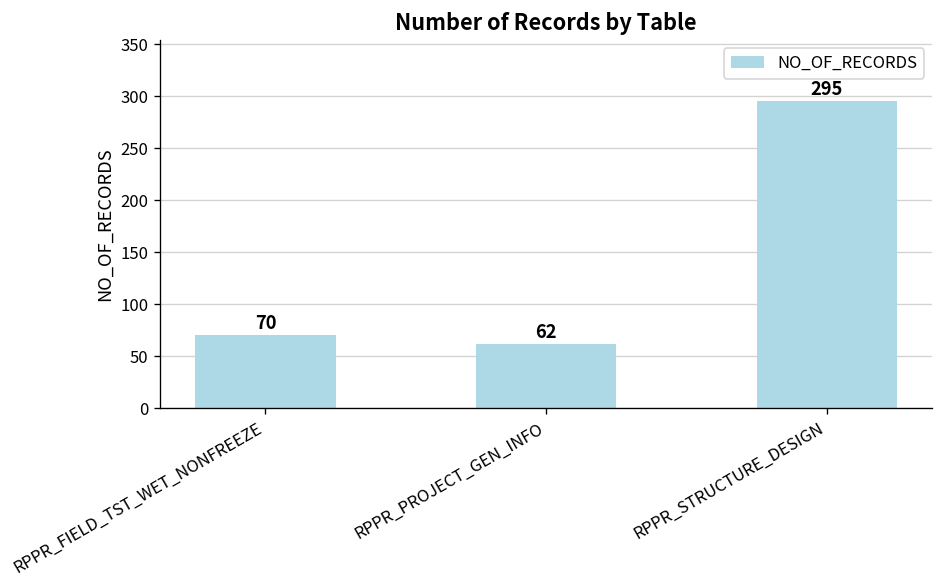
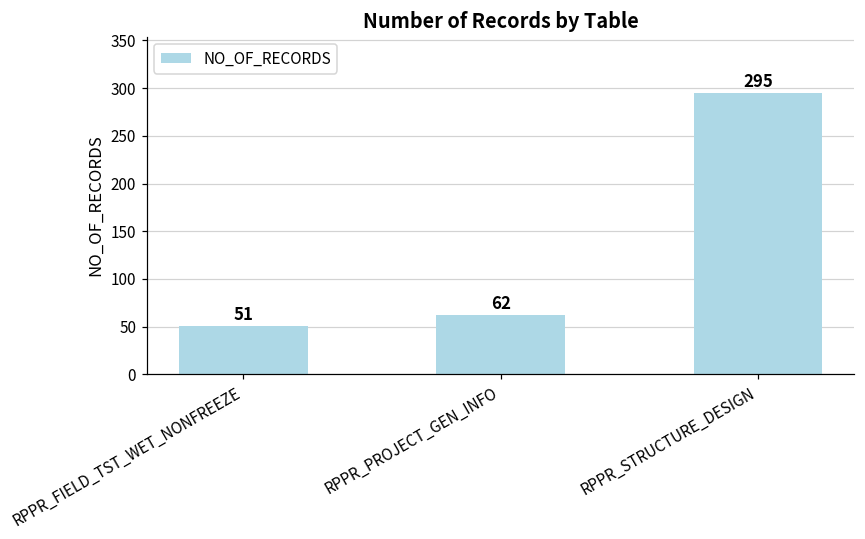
  {
-   "RPPR_FIELD_TST_WET_NONFREEZE": 70,
+   "RPPR_FIELD_TST_WET_NONFREEZE": 51,
    "RPPR_PROJECT_GEN_INFO": 62,
    "RPPR_STRUCTURE_DESIGN": 295
  }
